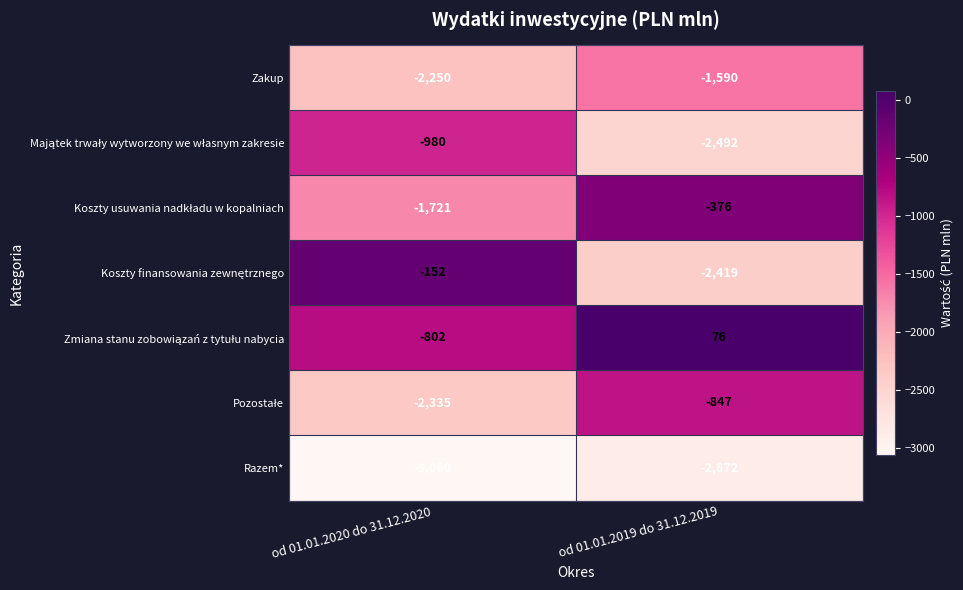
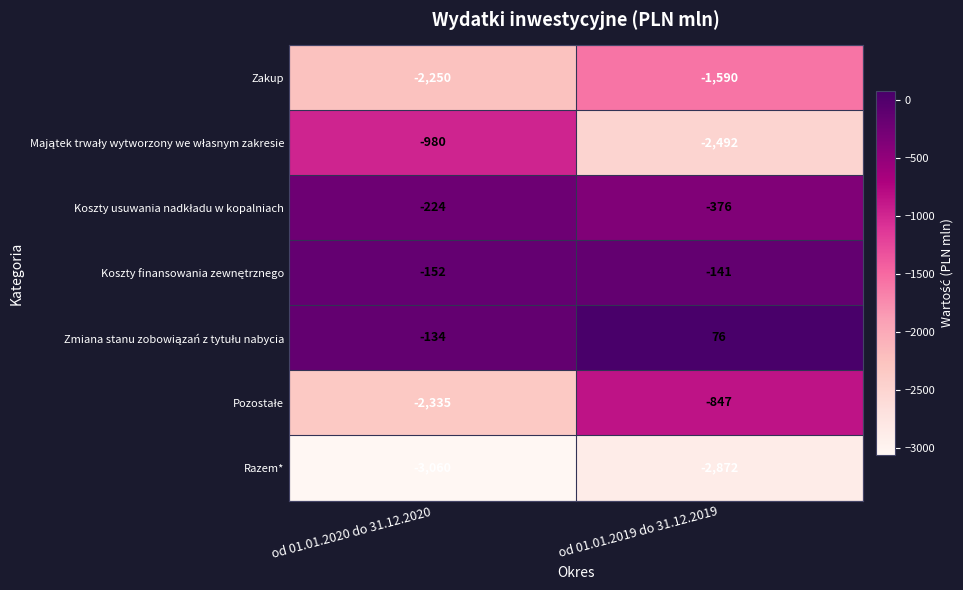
  {
    "Zakup": {
      "od 01.01.2020 do 31.12.2020": "-2,250",
      "od 01.01.2019 do 31.12.2019": "-1,590"
    },
    "Majątek trwały wytworzony we własnym zakresie": {
      "od 01.01.2020 do 31.12.2020": "-980"
    },
    "Koszty usuwania nadkładu w kopalniach": {
-     "od 01.01.2020 do 31.12.2020": "-1,721",
+     "od 01.01.2020 do 31.12.2020": "-224",
      "od 01.01.2019 do 31.12.2019": "-376"
    },
    "Koszty finansowania zewnętrznego": {
      "od 01.01.2020 do 31.12.2020": "-152",
-     "od 01.01.2019 do 31.12.2019": "-2,419"
+     "od 01.01.2019 do 31.12.2019": "-141"
    },
    "Zmiana stanu zobowiązań z tytułu nabycia": {
-     "od 01.01.2020 do 31.12.2020": "-802",
+     "od 01.01.2020 do 31.12.2020": "-134",
      "od 01.01.2019 do 31.12.2019": "76"
    },
    "Pozostałe": {
      "od 01.01.2020 do 31.12.2020": "-2,335",
      "od 01.01.2019 do 31.12.2019": "-847"
    }
  }
